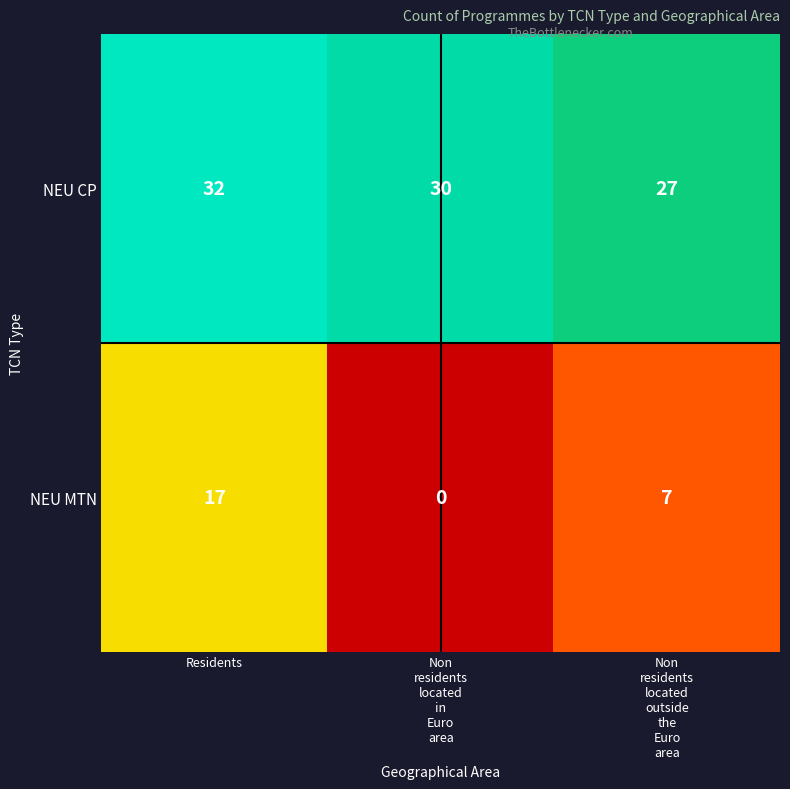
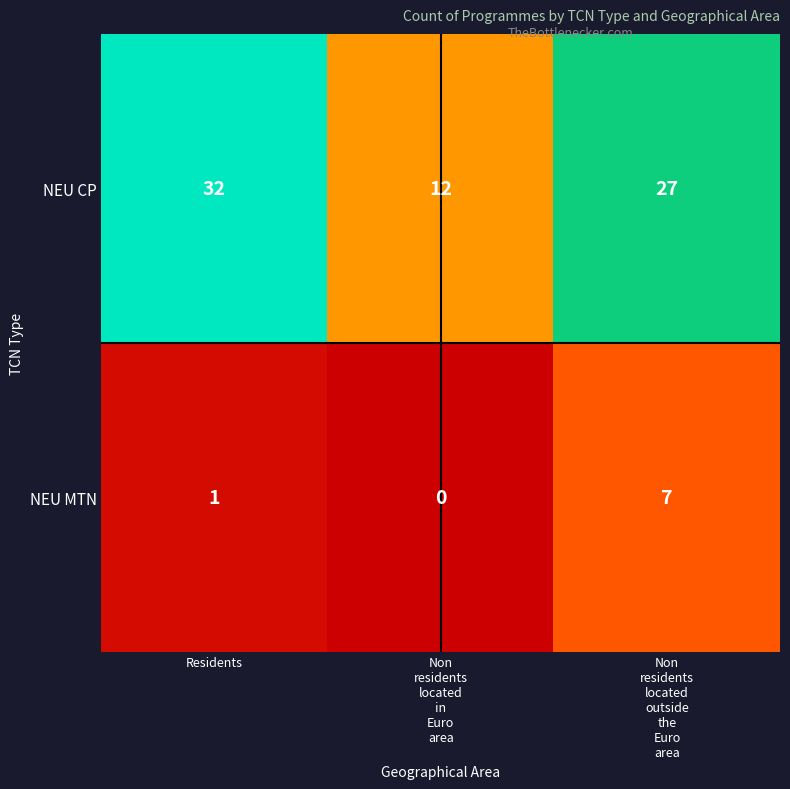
  {
    "NEU CP": {
      "Residents": 32,
-     "Non residents located in Euro area": 30,
+     "Non residents located in Euro area": 12,
      "Non residents located outside the Euro area": 27
    },
    "NEU MTN": {
-     "Residents": 17,
+     "Residents": 1,
      "Non residents located in Euro area": 0,
      "Non residents located outside the Euro area": 7
    }
  }
